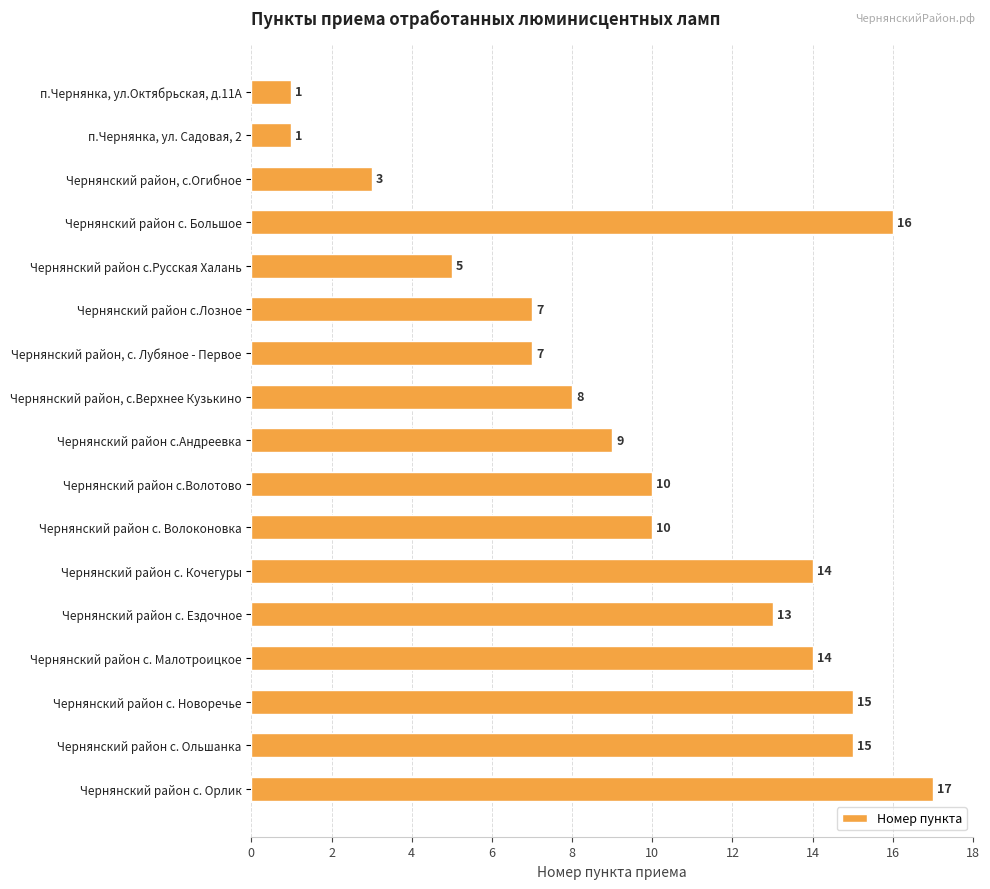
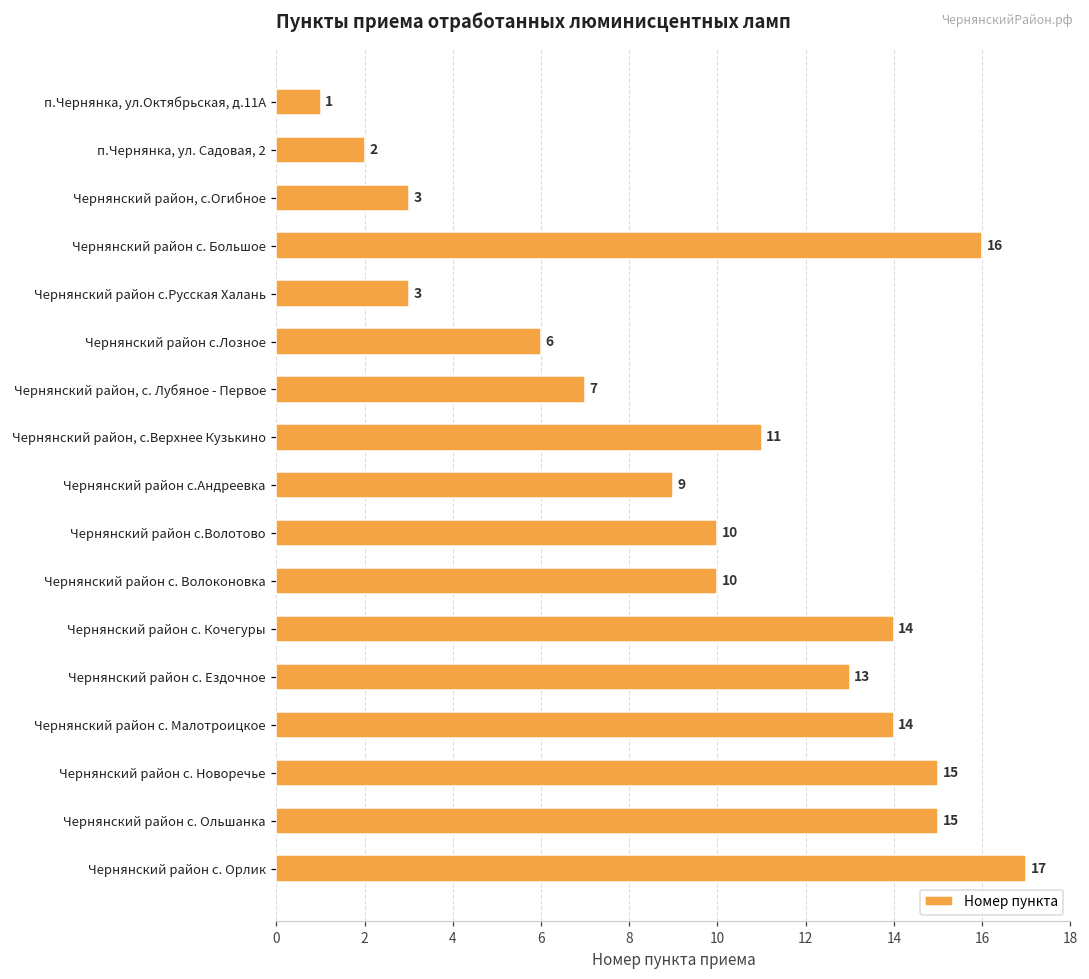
  {
    "п.Чернянка, ул.Октябрьская, д.11А": 1,
-   "п.Чернянка, ул. Садовая, 2": 1,
+   "п.Чернянка, ул. Садовая, 2": 2,
    "Чернянский район, с.Огибное": 3,
    "Чернянский район с. Большое": 16,
-   "Чернянский район с.Русская Халань": 5,
-   "Чернянский район с.Лозное": 7,
+   "Чернянский район с.Русская Халань": 3,
+   "Чернянский район с.Лозное": 6,
    "Чернянский район, с. Лубяное - Первое": 7,
-   "Чернянский район, с.Верхнее Кузькино": 8,
+   "Чернянский район, с.Верхнее Кузькино": 11,
    "Чернянский район с.Андреевка": 9,
    "Чернянский район с.Волотово": 10,
    "Чернянский район с. Волоконовка": 10,
    "Чернянский район с. Кочегуры": 14,
    "Чернянский район с. Ездочное": 13,
    "Чернянский район с. Малотроицкое": 14,
    "Чернянский район с. Новоречье": 15,
    "Чернянский район с. Ольшанка": 15,
    "Чернянский район с. Орлик": 17
  }
